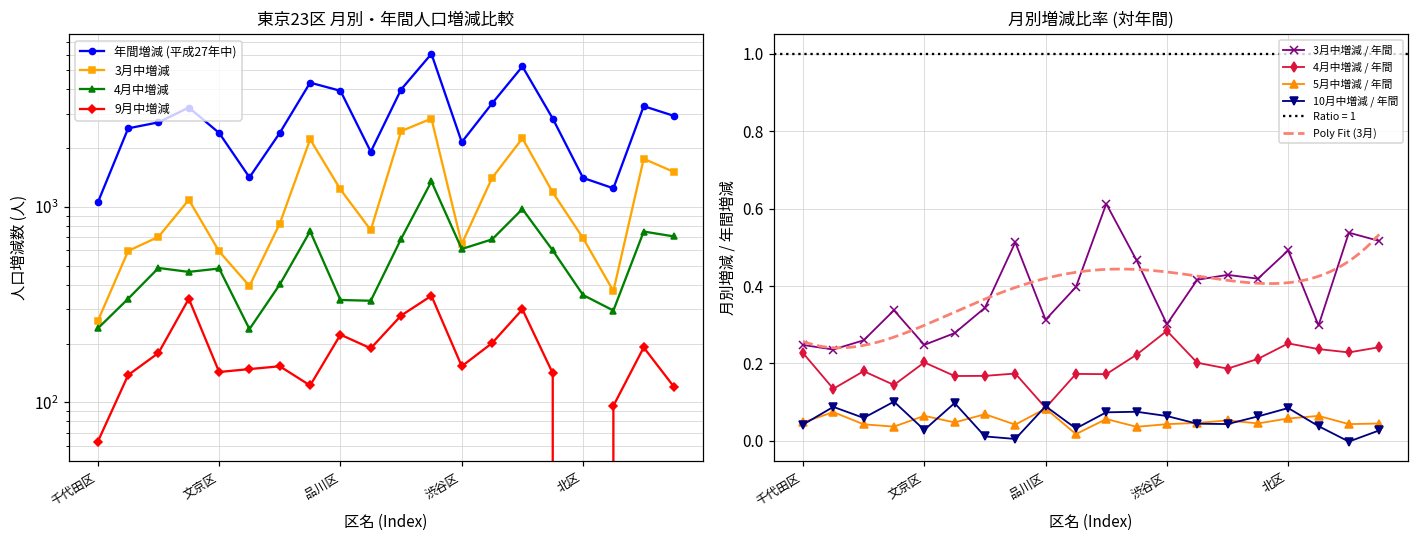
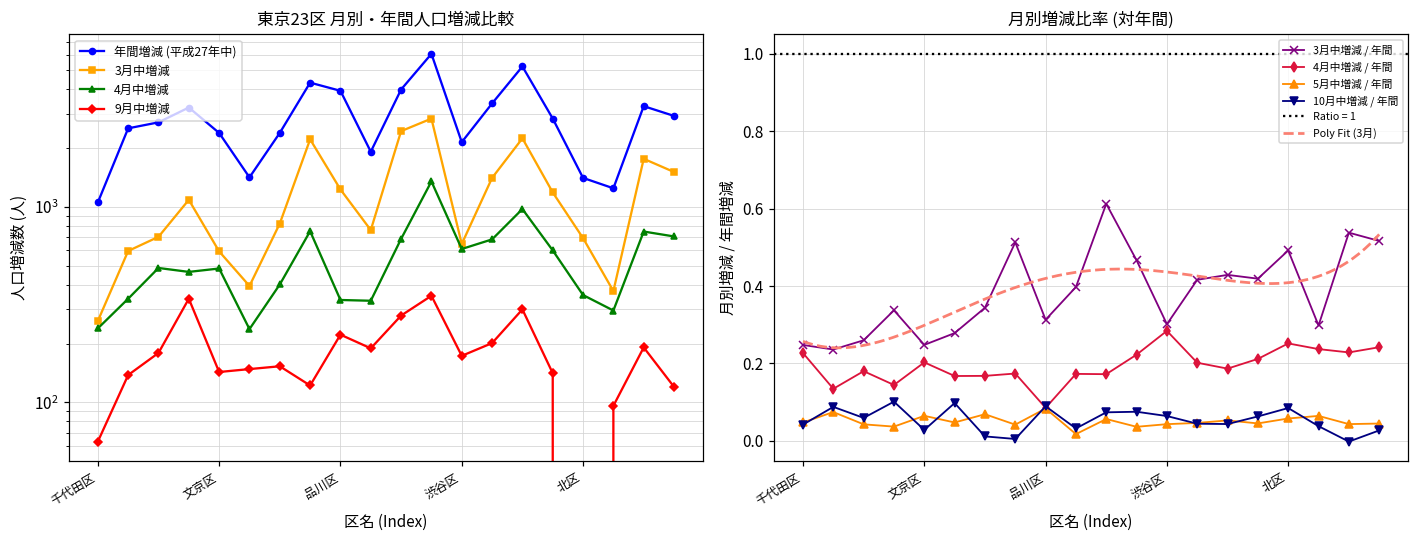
  {
    "東京23区 月別・年間人口増減比較": {
      "年間増減 (平成27年中)": {
        "千代田区": 1100,
        "文京区": 2400,
        "品川区": 3900,
        "渋谷区": 2100,
        "北区": 1400
      },
      "3月中増減": {
        "千代田区": 260,
        "文京区": 590,
        "品川区": 1200,
        "渋谷区": 650,
        "北区": 690
      },
      "4月中増減": {
        "千代田区": 240,
        "文京区": 480,
        "品川区": 330,
        "渋谷区": 610,
        "北区": 350
      },
      "9月中増減": {
        "千代田区": 63,
        "文京区": 140,
        "品川区": 220,
-       "渋谷区": 150
+       "渋谷区": 170
      }
    },
    "月別増減比率 (対年間)": {
      "3月中増減 / 年間": {
        "千代田区": 0.25,
        "文京区": 0.25,
        "品川区": 0.31,
        "渋谷区": 0.30,
        "北区": 0.49
      },
      "4月中増減 / 年間": {
        "千代田区": 0.23,
        "文京区": 0.20,
        "渋谷区": 0.28,
        "北区": 0.25
      },
      "5月中増減 / 年間": {
        "文京区": 0.06,
        "渋谷区": 0.04,
        "北区": 0.06
      },
      "10月中増減 / 年間": {
        "文京区": 0.03,
        "渋谷区": 0.06,
        "北区": 0.08
      },
      "Poly Fit (3月)": {
        "千代田区": 0.26
      }
    }
  }
